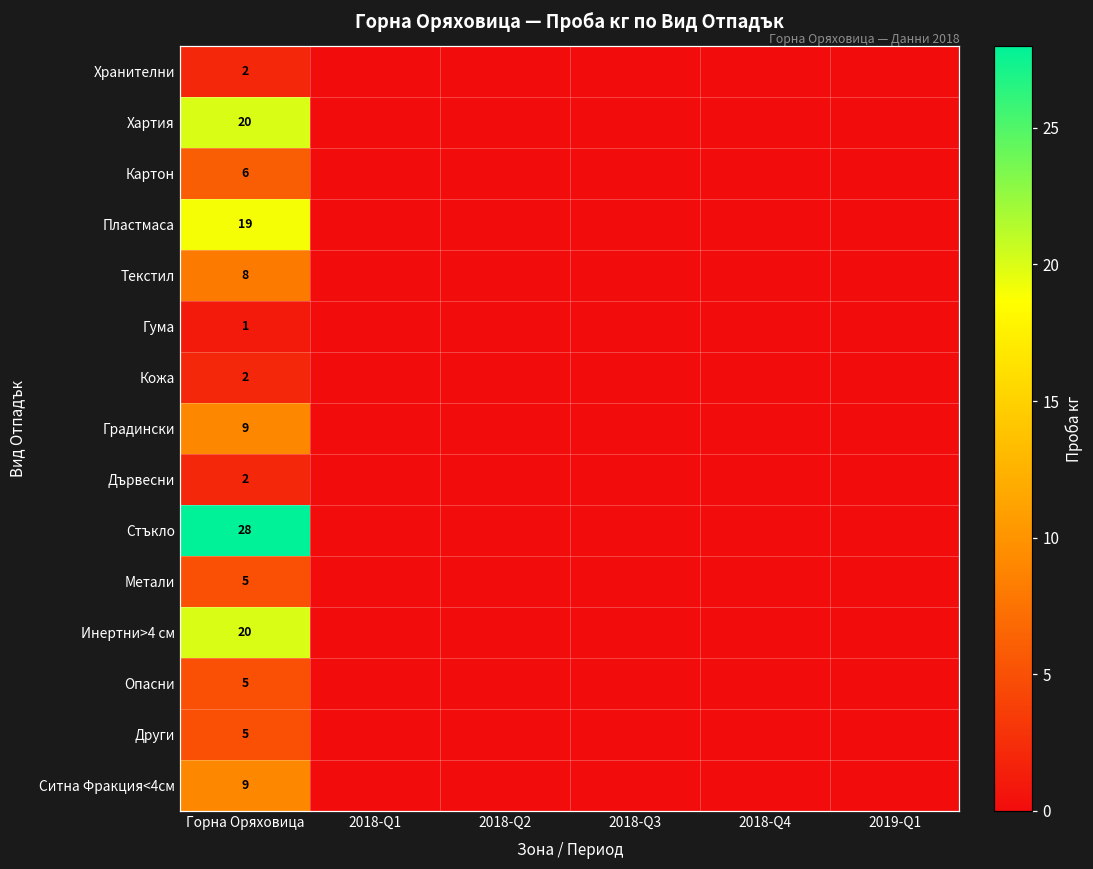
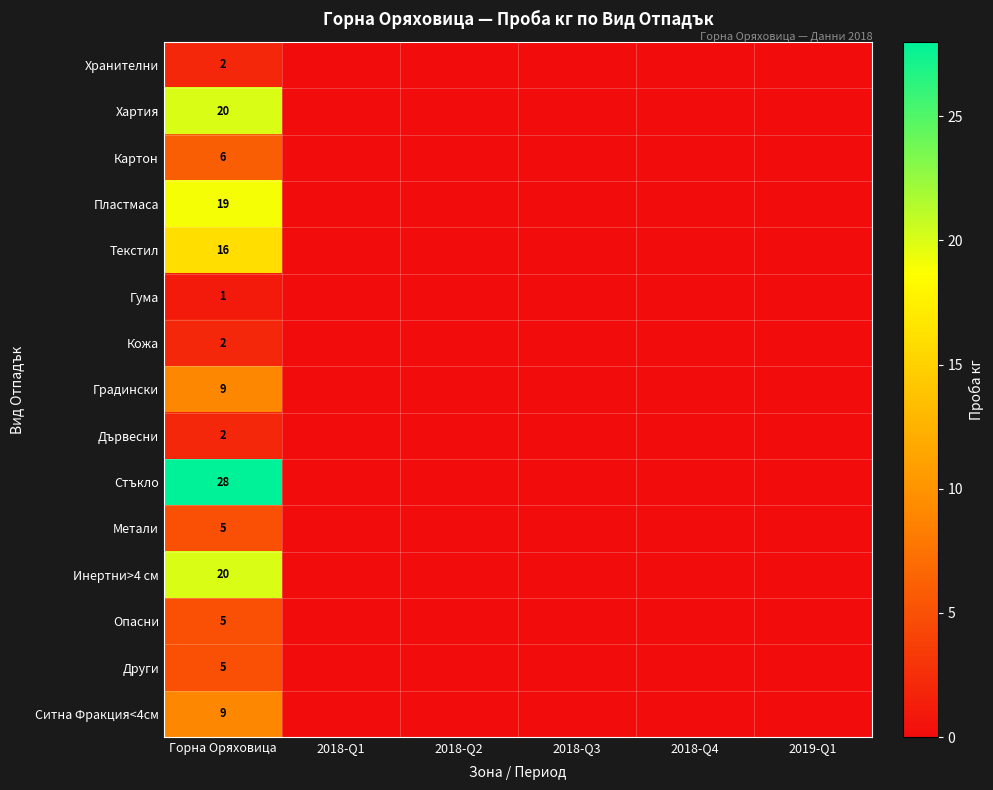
  {
    "Хранителни": {
      "Горна Оряховица": 2
    },
    "Хартия": {
      "Горна Оряховица": 20
    },
    "Картон": {
      "Горна Оряховица": 6
    },
    "Пластмаса": {
      "Горна Оряховица": 19
    },
    "Текстил": {
-     "Горна Оряховица": 8
+     "Горна Оряховица": 16
    },
    "Гума": {
      "Горна Оряховица": 1
    },
    "Кожа": {
      "Горна Оряховица": 2
    },
    "Градински": {
      "Горна Оряховица": 9
    },
    "Дървесни": {
      "Горна Оряховица": 2
    },
    "Стъкло": {
      "Горна Оряховица": 28
    },
    "Метали": {
      "Горна Оряховица": 5
    },
    "Инертни>4 см": {
      "Горна Оряховица": 20
    },
    "Опасни": {
      "Горна Оряховица": 5
    },
    "Други": {
      "Горна Оряховица": 5
    },
    "Ситна Фракция<4см": {
      "Горна Оряховица": 9
    }
  }
